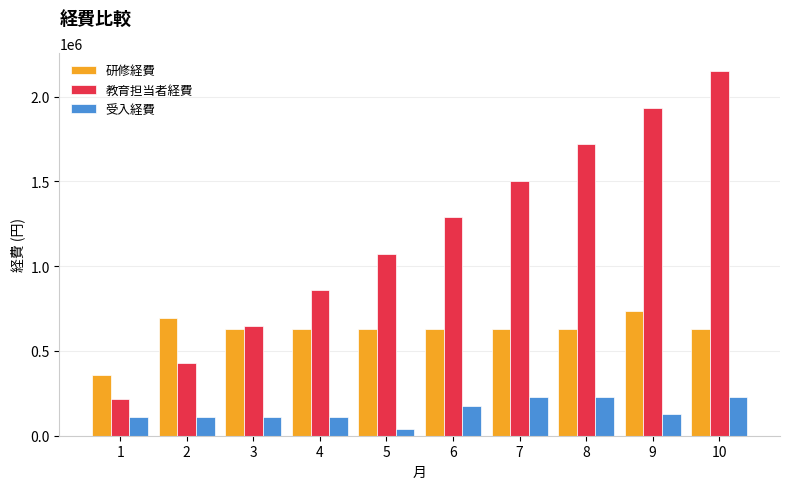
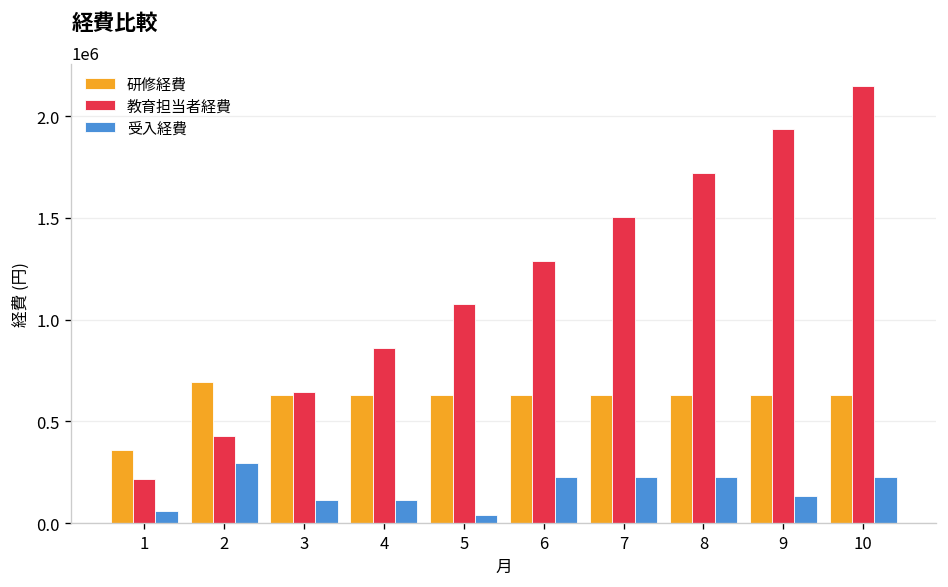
  {
    "研修経費": {
      "1": 360000,
      "2": 690000,
      "3": 630000,
      "4": 630000,
      "5": 630000,
      "6": 630000,
      "7": 630000,
      "8": 630000,
-     "9": 740000,
+     "9": 630000,
      "10": 630000
    },
    "教育担当者経費": {
      "1": 220000,
      "2": 430000,
      "3": 650000,
      "4": 860000,
      "5": 1080000,
      "6": 1290000,
      "7": 1510000,
      "8": 1720000,
      "9": 1940000,
      "10": 2150000
    },
    "受入経費": {
-     "1": 110000,
-     "2": 110000,
+     "1": 60000,
+     "2": 300000,
      "3": 110000,
      "4": 110000,
      "5": 40000,
-     "6": 180000,
+     "6": 230000,
      "7": 230000,
      "8": 230000,
      "9": 130000,
      "10": 230000
    }
  }
